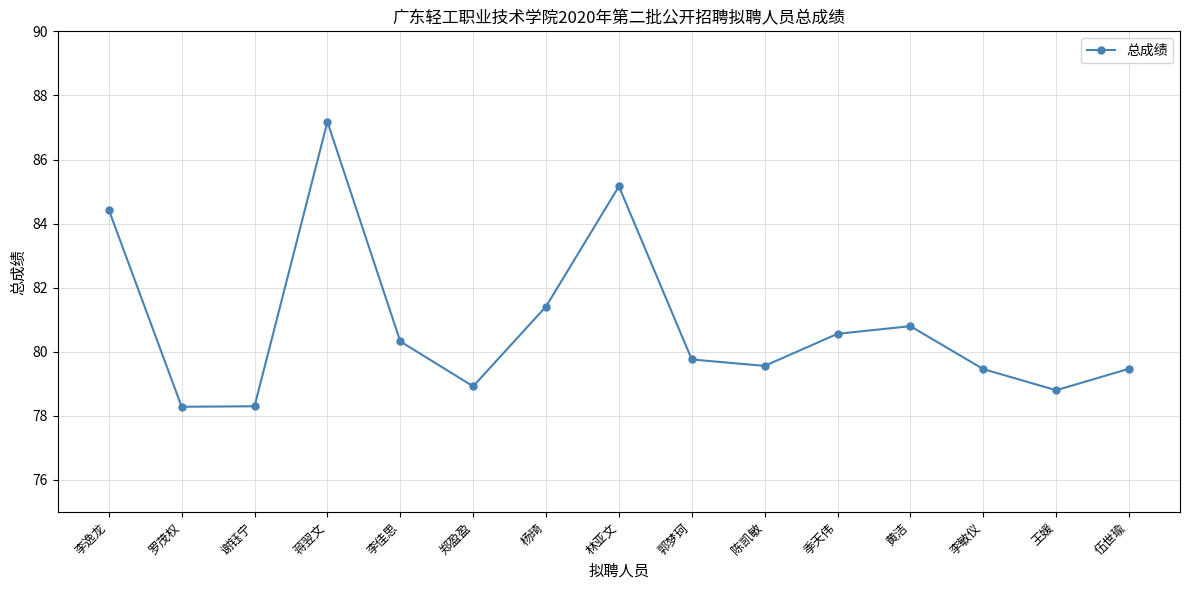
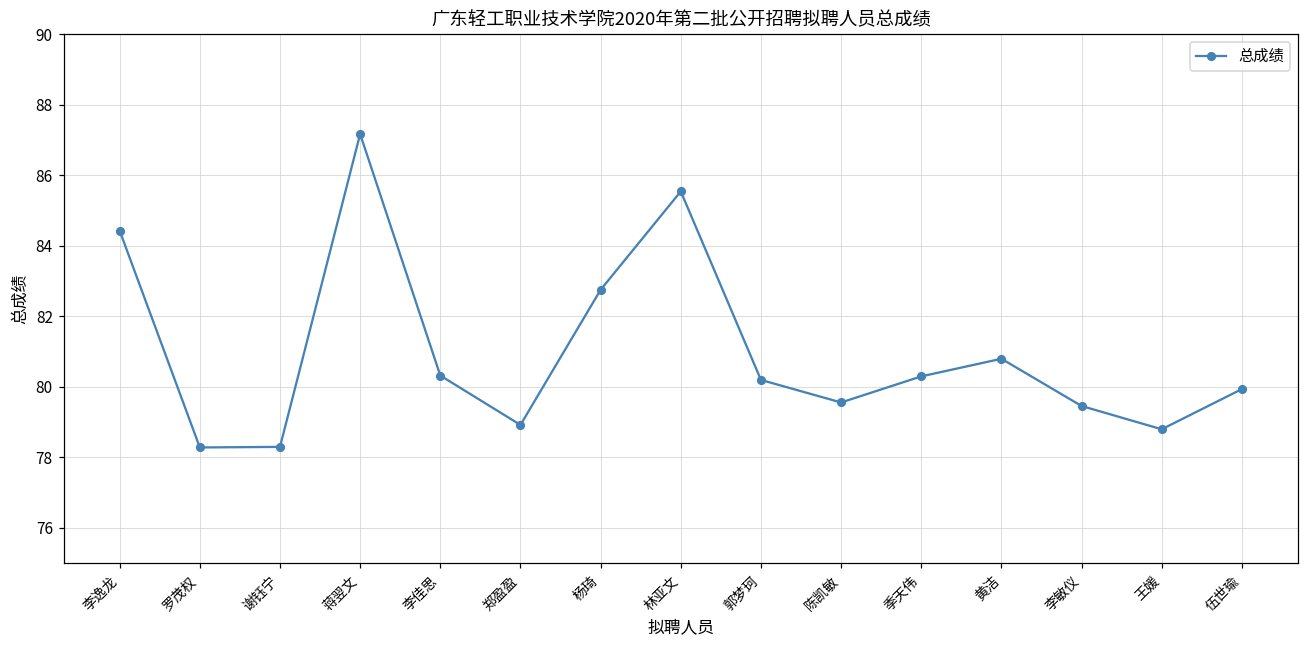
  {
    "李逸龙": 84.4,
    "罗茂权": 78.3,
    "谢钰宁": 78.3,
    "蒋翌文": 87.2,
    "李佳思": 80.3,
    "郑盈盈": 78.9,
-   "杨琦": 81.4,
-   "林亚文": 85.2,
-   "郭梦珂": 79.8,
+   "杨琦": 82.8,
+   "林亚文": 85.5,
+   "郭梦珂": 80.2,
    "陈凯敏": 79.6,
-   "季天伟": 80.6,
+   "季天伟": 80.3,
    "黄洁": 80.8,
    "李敏仪": 79.5,
    "王媛": 78.8,
-   "伍世瑜": 79.5
+   "伍世瑜": 79.9
  }
